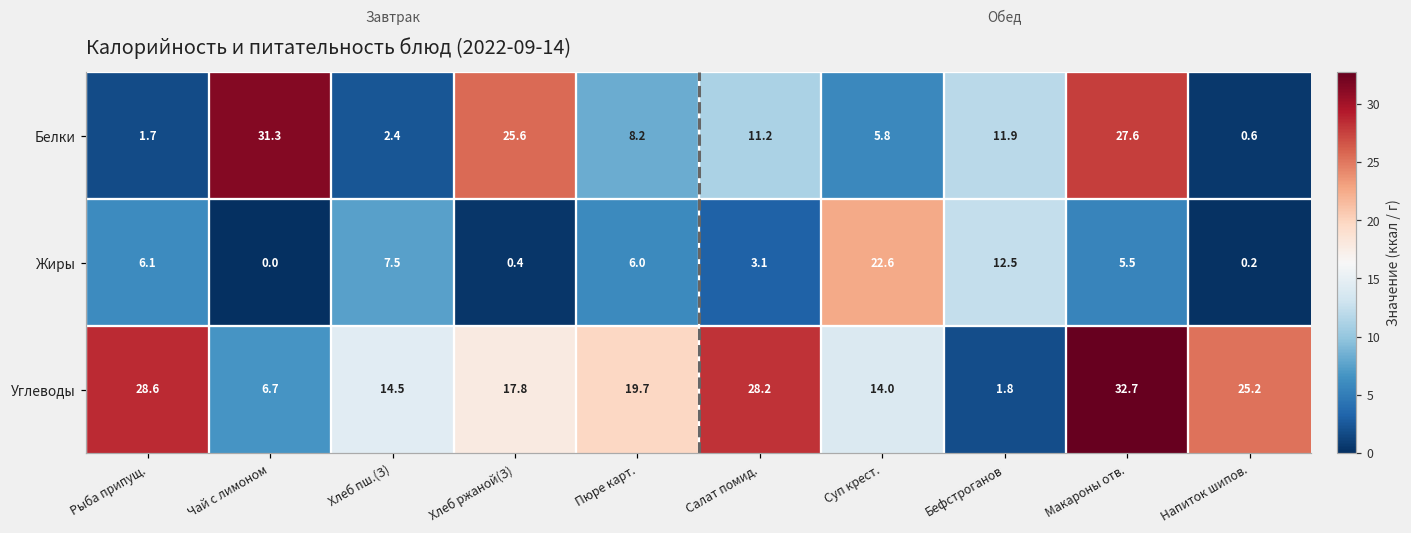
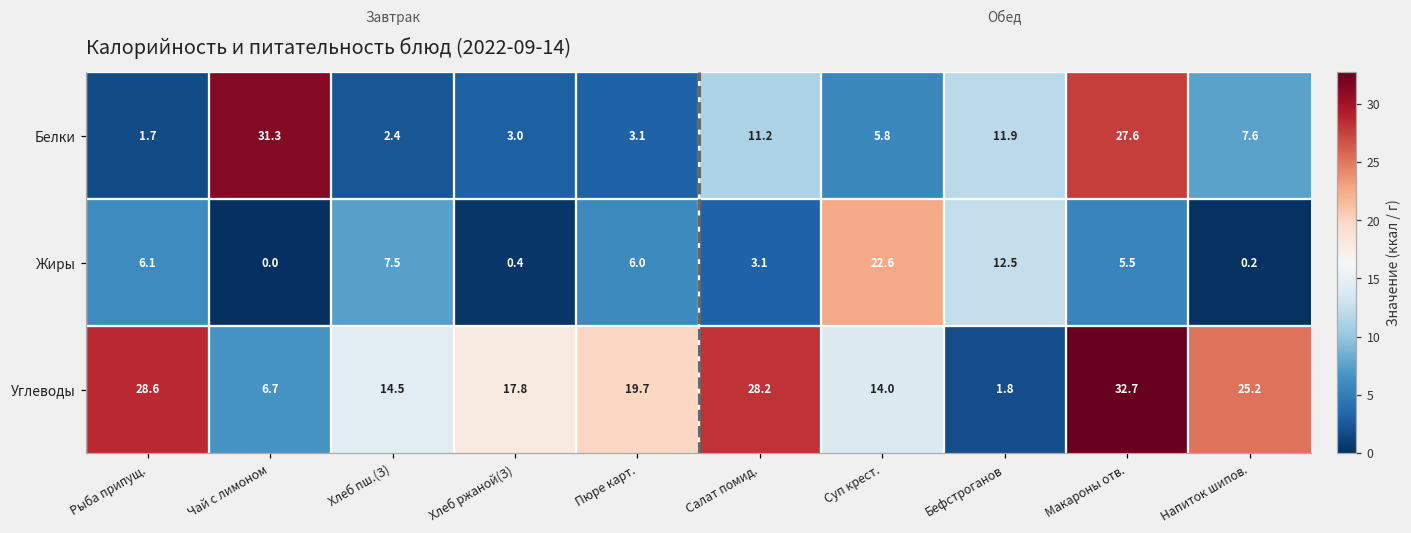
  {
    "Белки": {
      "Рыба припущ.": 1.7,
      "Чай с лимоном": 31.3,
      "Хлеб пш.(З)": 2.4,
-     "Хлеб ржаной(З)": 25.6,
-     "Пюре карт.": 8.2,
+     "Хлеб ржаной(З)": 3.0,
+     "Пюре карт.": 3.1,
      "Салат помид.": 11.2,
      "Суп крест.": 5.8,
      "Бефстроганов": 11.9,
      "Макароны отв.": 27.6,
-     "Напиток шипов.": 0.6
+     "Напиток шипов.": 7.6
    },
    "Жиры": {
      "Рыба припущ.": 6.1,
      "Чай с лимоном": 0.0,
      "Хлеб пш.(З)": 7.5,
      "Хлеб ржаной(З)": 0.4,
      "Пюре карт.": 6.0,
      "Салат помид.": 3.1,
      "Суп крест.": 22.6,
      "Бефстроганов": 12.5,
      "Макароны отв.": 5.5,
      "Напиток шипов.": 0.2
    },
    "Углеводы": {
      "Рыба припущ.": 28.6,
      "Чай с лимоном": 6.7,
      "Хлеб пш.(З)": 14.5,
      "Хлеб ржаной(З)": 17.8,
      "Пюре карт.": 19.7,
      "Салат помид.": 28.2,
      "Суп крест.": 14.0,
      "Бефстроганов": 1.8,
      "Макароны отв.": 32.7,
      "Напиток шипов.": 25.2
    }
  }
